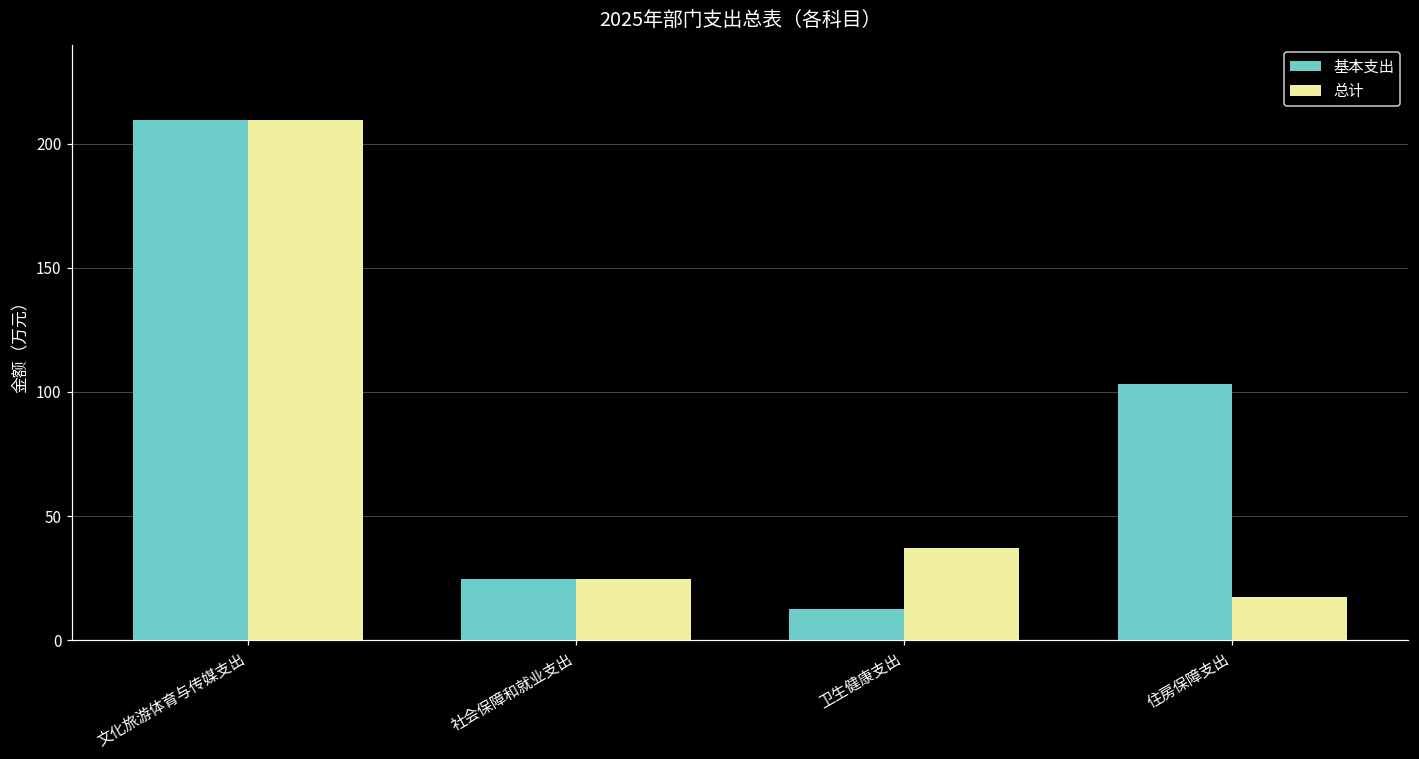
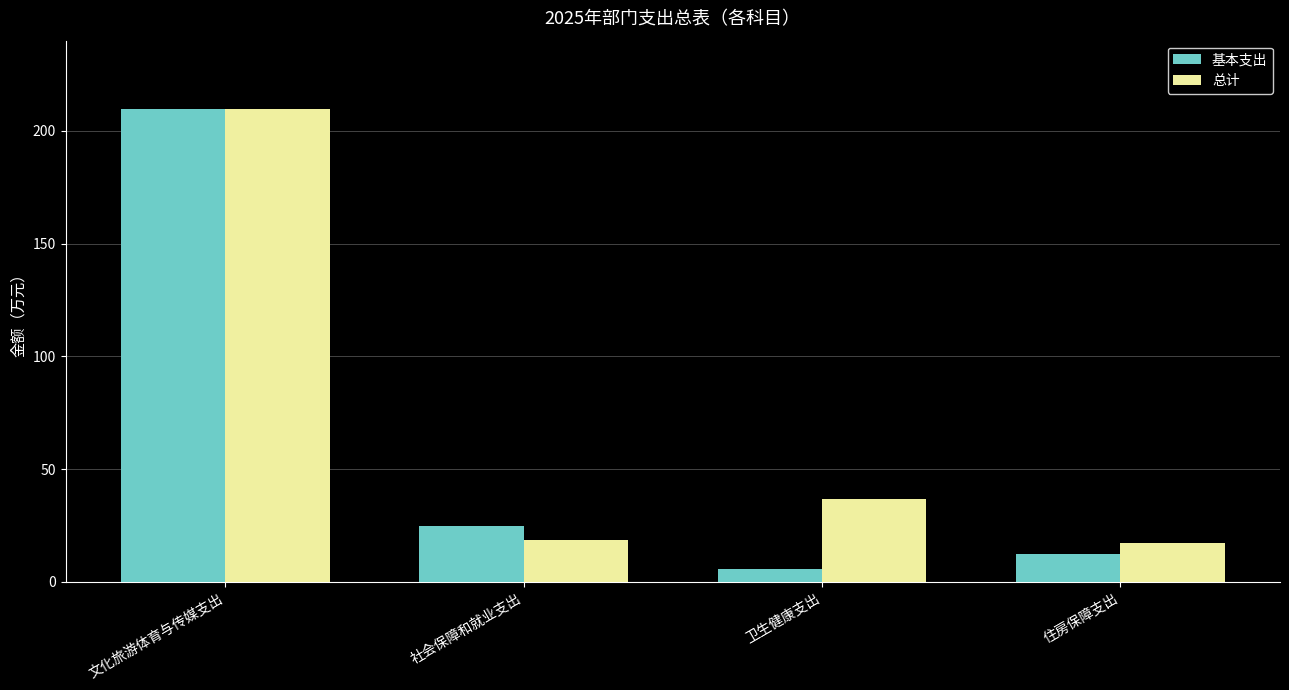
  {
    "基本支出": {
      "文化旅游体育与传媒支出": 210,
      "社会保障和就业支出": 25,
-     "卫生健康支出": 13,
-     "住房保障支出": 103
+     "卫生健康支出": 6,
+     "住房保障支出": 12
    },
    "总计": {
      "文化旅游体育与传媒支出": 210,
-     "社会保障和就业支出": 25,
+     "社会保障和就业支出": 19,
      "卫生健康支出": 37,
      "住房保障支出": 17
    }
  }
